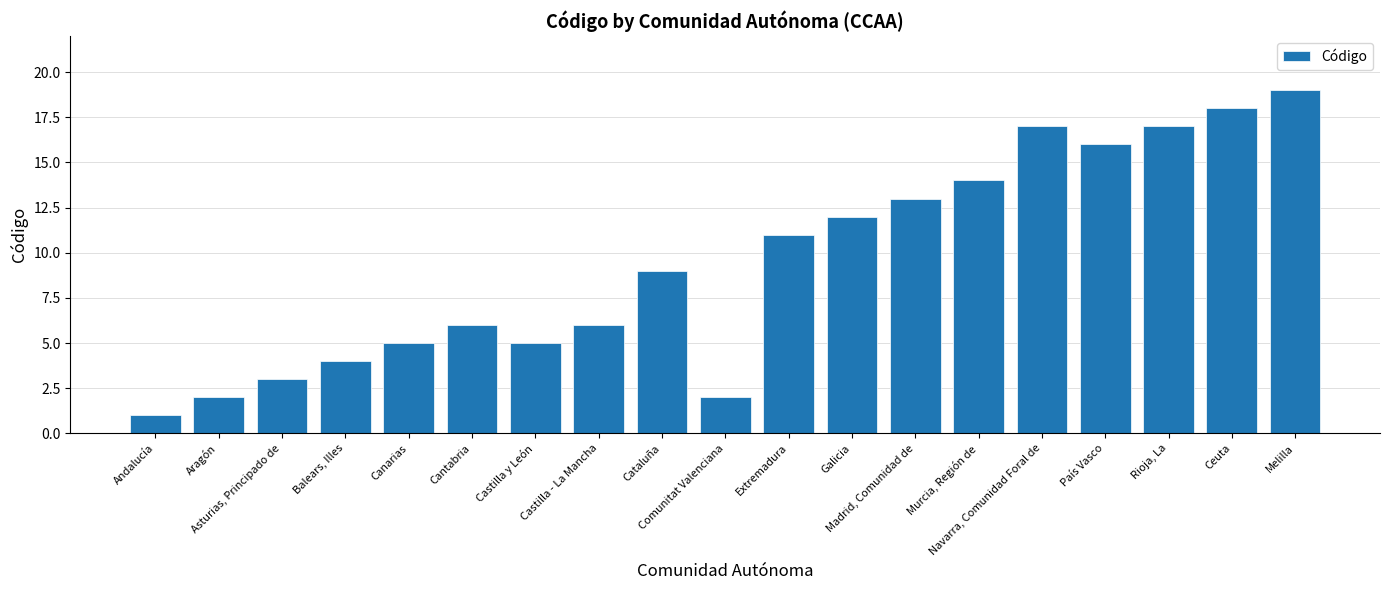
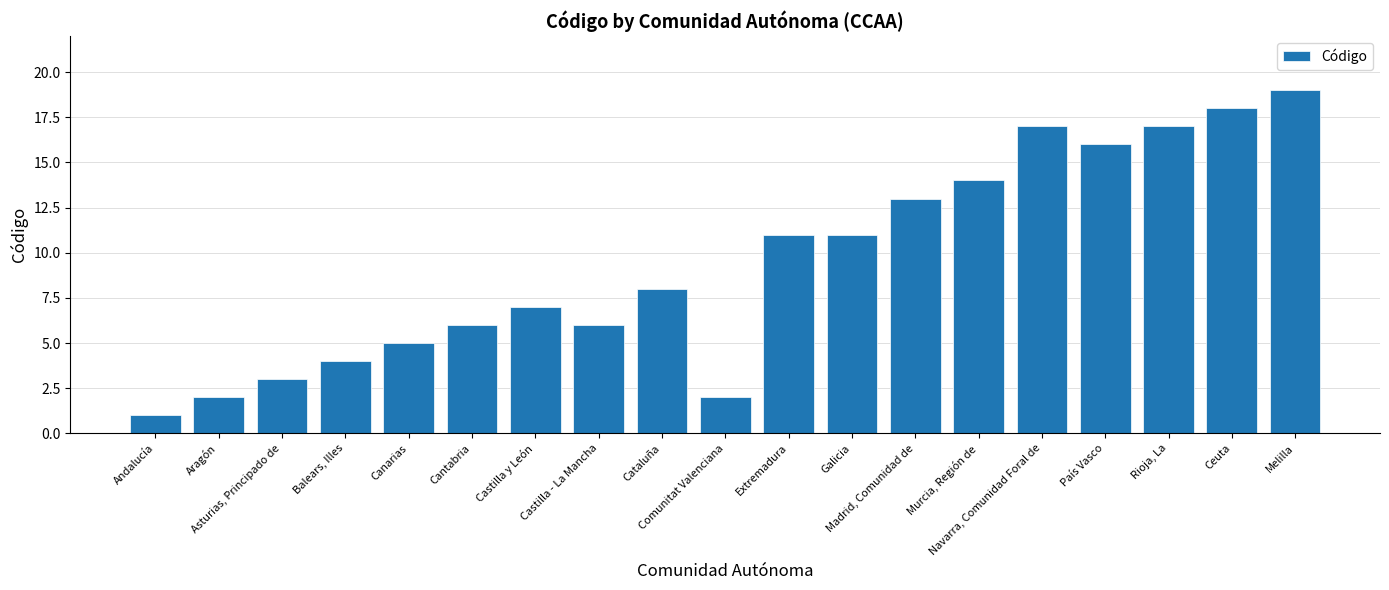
  {
    "Andalucía": 1,
    "Aragón": 2,
    "Asturias, Principado de": 3,
    "Balears, Illes": 4,
    "Canarias": 5,
    "Cantabria": 6,
-   "Castilla y León": 5,
+   "Castilla y León": 7,
    "Castilla - La Mancha": 6,
-   "Cataluña": 9,
+   "Cataluña": 8,
    "Comunitat Valenciana": 2,
    "Extremadura": 11,
-   "Galicia": 12,
+   "Galicia": 11,
    "Madrid, Comunidad de": 13,
    "Murcia, Región de": 14,
    "Navarra, Comunidad Foral de": 17,
    "País Vasco": 16,
    "Rioja, La": 17,
    "Ceuta": 18,
    "Melilla": 19
  }
